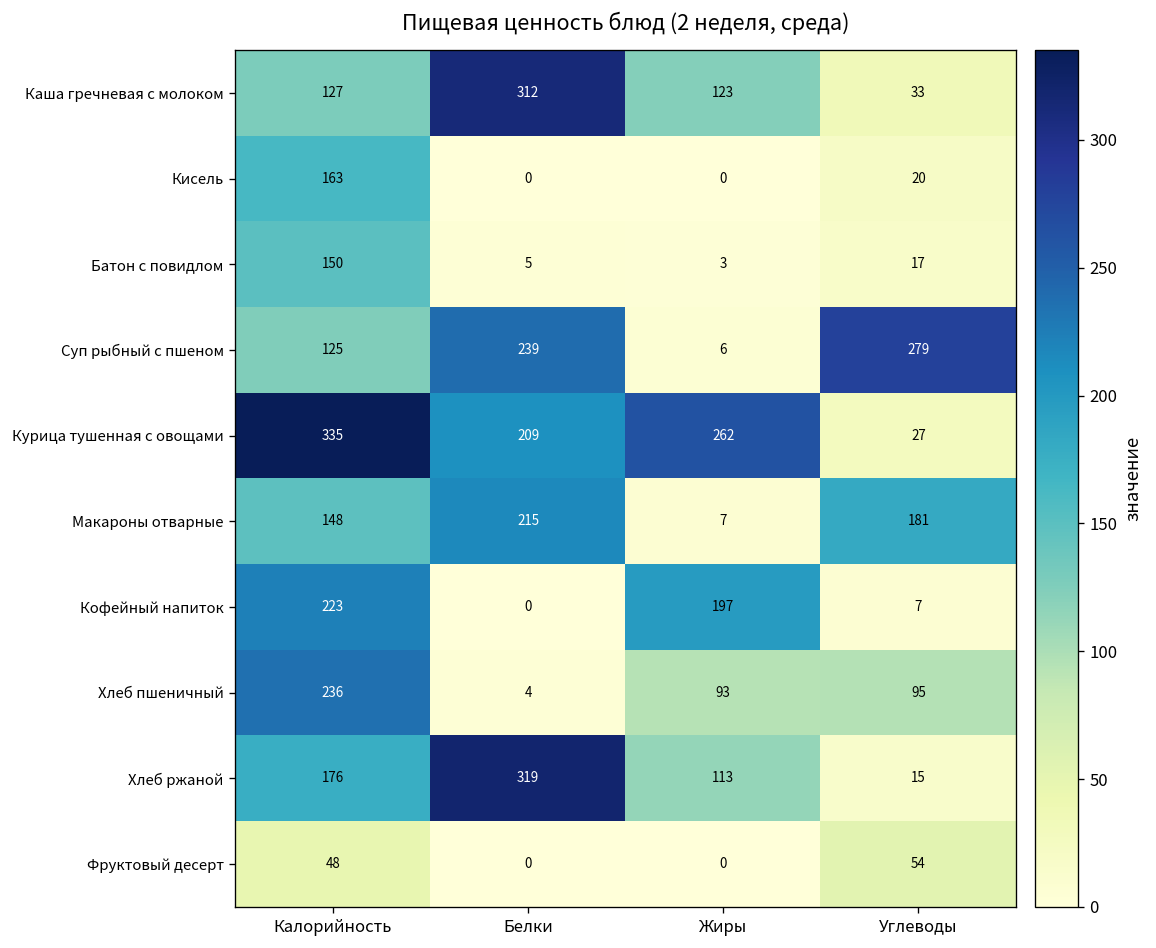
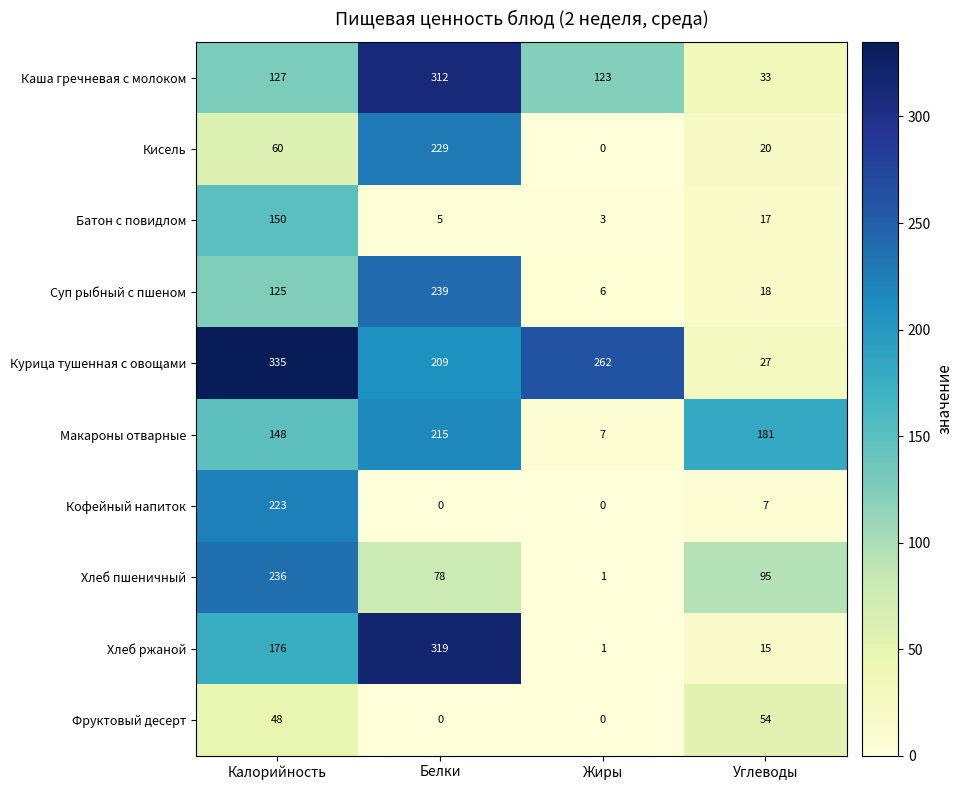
  {
    "Каша гречневая с молоком": {
      "Калорийность": 127,
      "Белки": 312,
      "Жиры": 123,
      "Углеводы": 33
    },
    "Кисель": {
-     "Калорийность": 163,
-     "Белки": 0,
+     "Калорийность": 60,
+     "Белки": 229,
      "Жиры": 0,
      "Углеводы": 20
    },
    "Батон с повидлом": {
      "Калорийность": 150,
      "Белки": 5,
      "Жиры": 3,
      "Углеводы": 17
    },
    "Суп рыбный с пшеном": {
      "Калорийность": 125,
      "Белки": 239,
      "Жиры": 6,
-     "Углеводы": 279
+     "Углеводы": 18
    },
    "Курица тушенная с овощами": {
      "Калорийность": 335,
      "Белки": 209,
      "Жиры": 262,
      "Углеводы": 27
    },
    "Макароны отварные": {
      "Калорийность": 148,
      "Белки": 215,
      "Жиры": 7,
      "Углеводы": 181
    },
    "Кофейный напиток": {
      "Калорийность": 223,
      "Белки": 0,
-     "Жиры": 197,
+     "Жиры": 0,
      "Углеводы": 7
    },
    "Хлеб пшеничный": {
      "Калорийность": 236,
-     "Белки": 4,
-     "Жиры": 93,
+     "Белки": 78,
+     "Жиры": 1,
      "Углеводы": 95
    },
    "Хлеб ржаной": {
      "Калорийность": 176,
      "Белки": 319,
-     "Жиры": 113,
+     "Жиры": 1,
      "Углеводы": 15
    },
    "Фруктовый десерт": {
      "Калорийность": 48,
      "Белки": 0,
      "Жиры": 0,
      "Углеводы": 54
    }
  }
